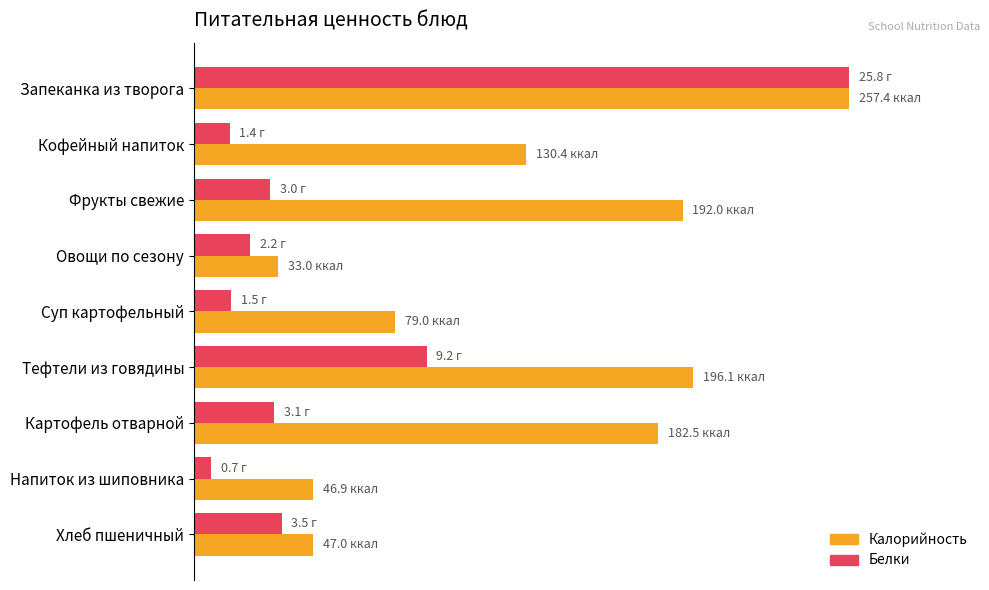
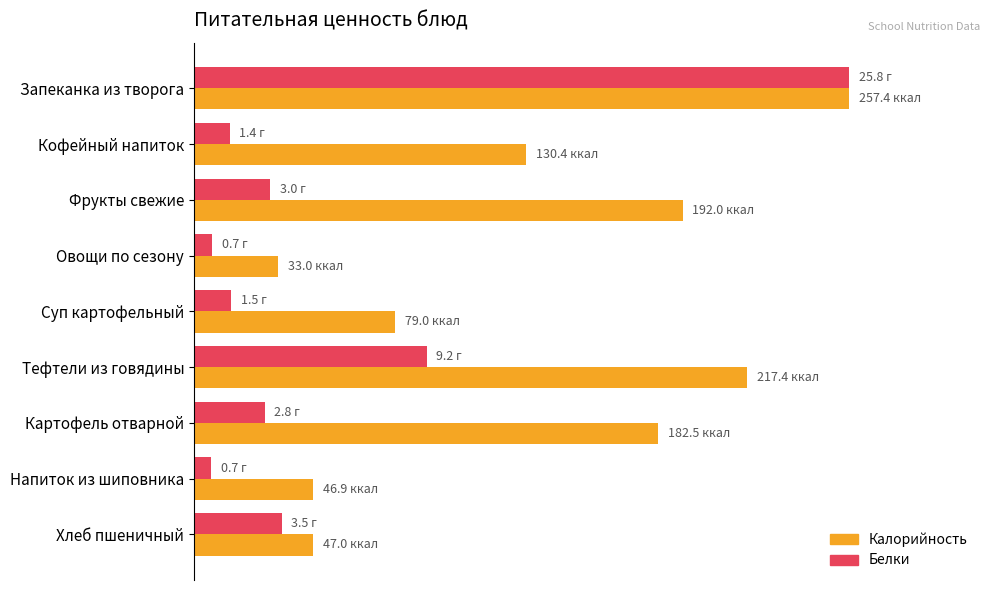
  {
    "Калорийность": {
-     "Тефтели из говядины": 196.1
+     "Тефтели из говядины": 217.4
    },
    "Белки": {
-     "Овощи по сезону": 2.2,
-     "Картофель отварной": 3.1
+     "Овощи по сезону": 0.7,
+     "Картофель отварной": 2.8
    }
  }
